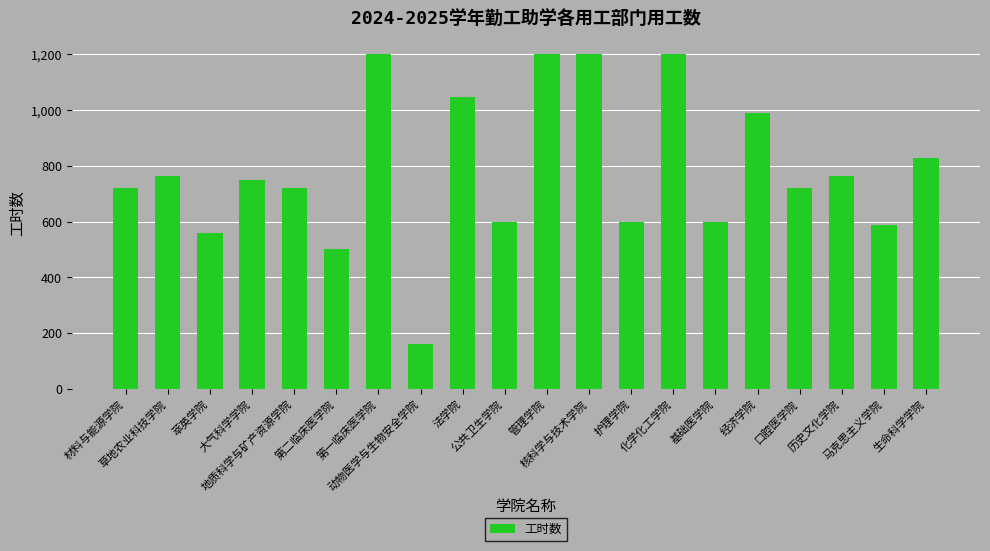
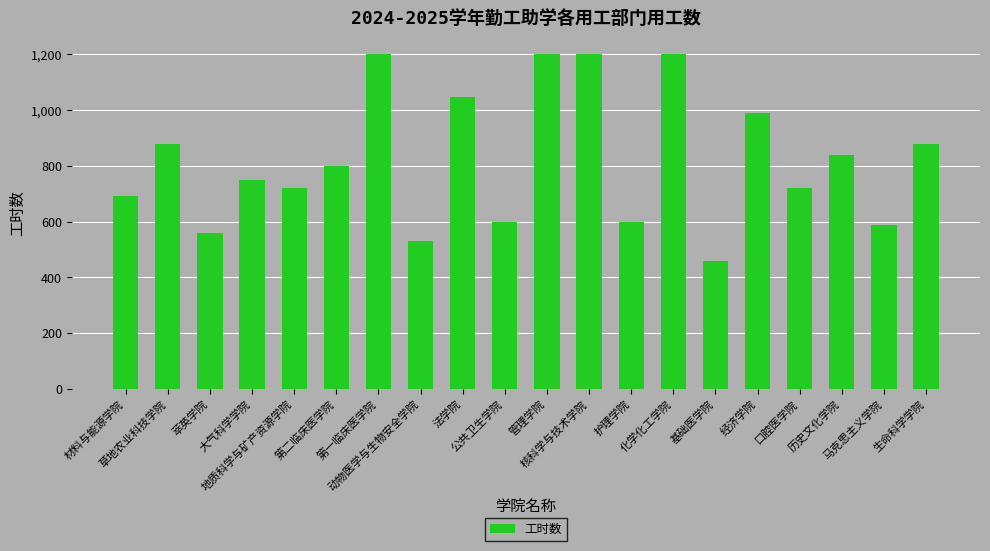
  {
-   "材料与能源学院": "720",
-   "草地农业科技学院": "760",
+   "材料与能源学院": "690",
+   "草地农业科技学院": "880",
    "萃英学院": "560",
    "大气科学学院": "750",
    "地质科学与矿产资源学院": "720",
-   "第二临床医学院": "500",
+   "第二临床医学院": "800",
    "第一临床医学院": "1,200",
-   "动物医学与生物安全学院": "160",
+   "动物医学与生物安全学院": "530",
    "法学院": "1,050",
    "公共卫生学院": "600",
    "管理学院": "1,200",
    "核科学与技术学院": "1,200",
    "护理学院": "600",
    "化学化工学院": "1,200",
-   "基础医学院": "600",
+   "基础医学院": "460",
    "经济学院": "990",
    "口腔医学院": "720",
-   "历史文化学院": "770",
+   "历史文化学院": "840",
    "马克思主义学院": "590",
-   "生命科学学院": "830"
+   "生命科学学院": "880"
  }
